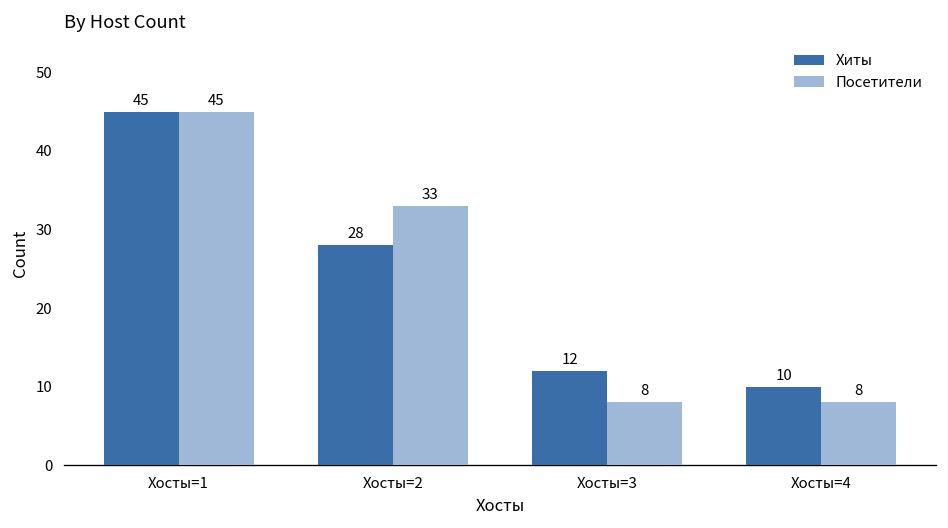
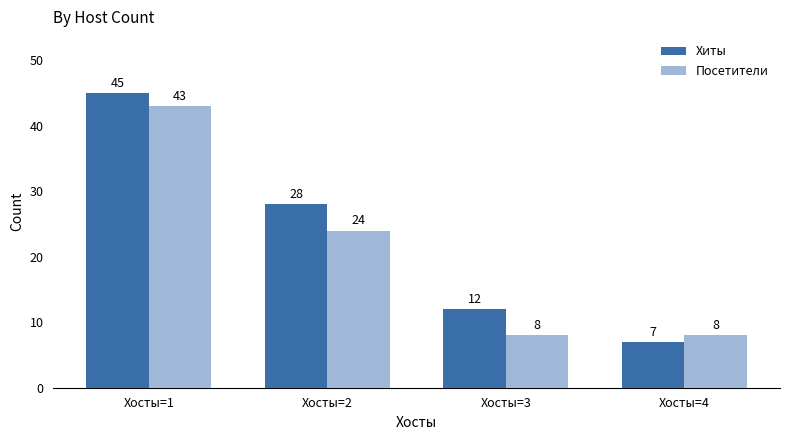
  {
    "Хиты": {
      "Хосты=1": 45,
      "Хосты=2": 28,
      "Хосты=3": 12,
-     "Хосты=4": 10
+     "Хосты=4": 7
    },
    "Посетители": {
-     "Хосты=1": 45,
-     "Хосты=2": 33,
+     "Хосты=1": 43,
+     "Хосты=2": 24,
      "Хосты=3": 8,
      "Хосты=4": 8
    }
  }
